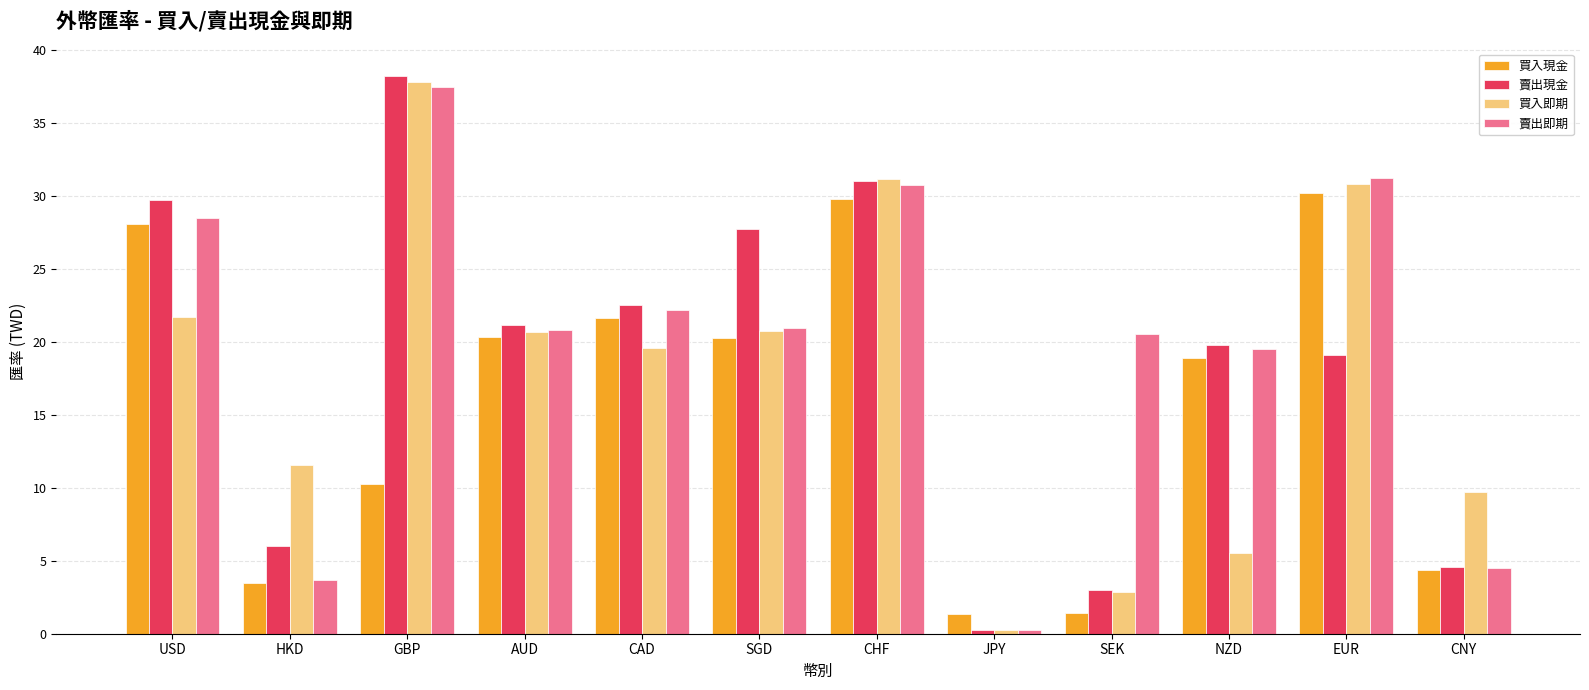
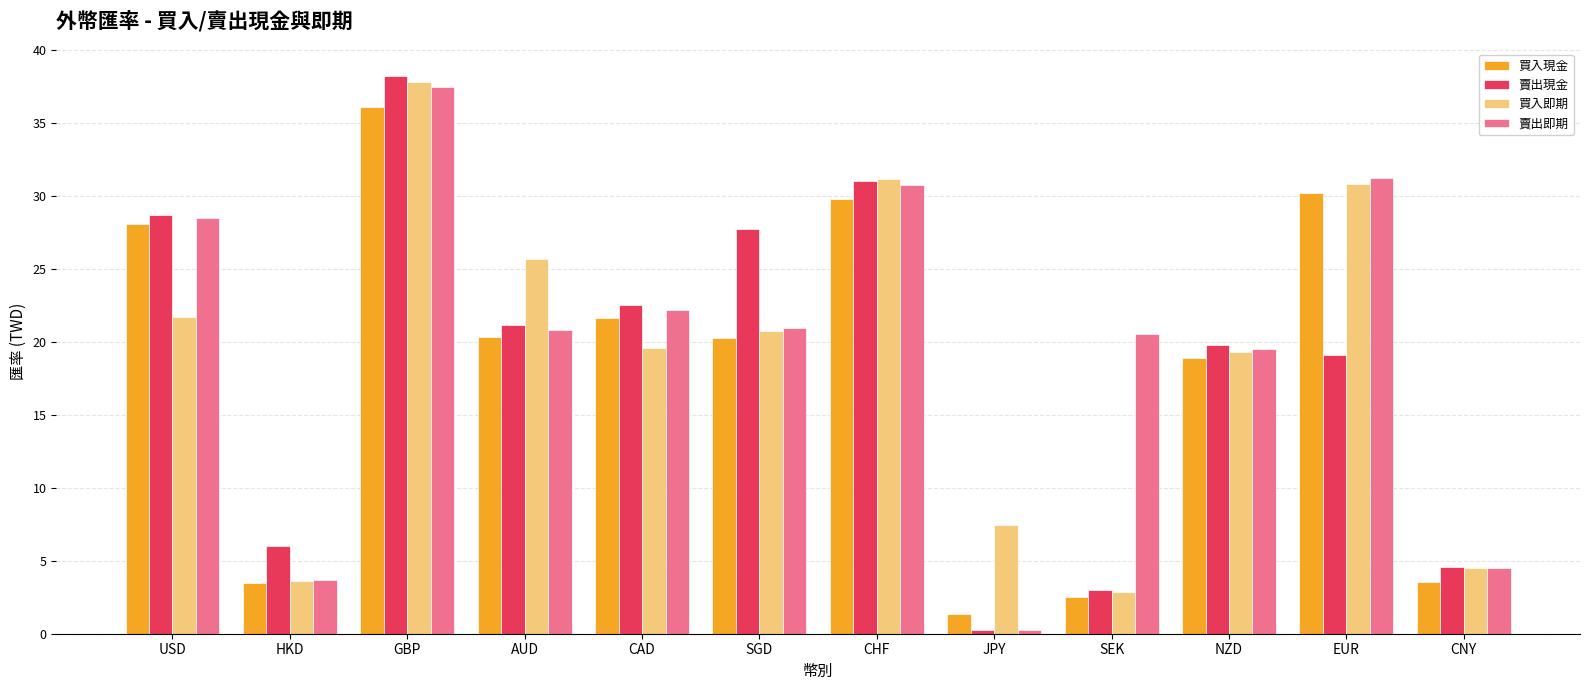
  {
    "買入現金": {
      "USD": 28.0,
      "HKD": 3.5,
-     "GBP": 10.3,
+     "GBP": 36.1,
      "AUD": 20.4,
      "CAD": 21.6,
      "SGD": 20.3,
      "CHF": 29.8,
      "JPY": 1.3,
-     "SEK": 1.4,
+     "SEK": 2.5,
      "NZD": 18.9,
      "EUR": 30.2,
-     "CNY": 4.4
+     "CNY": 3.5
    },
    "賣出現金": {
-     "USD": 29.7,
+     "USD": 28.7,
      "HKD": 6.0,
      "GBP": 38.2,
      "AUD": 21.1,
      "CAD": 22.5,
      "SGD": 27.7,
      "CHF": 31.0,
      "JPY": 0.2,
      "SEK": 3.0,
      "NZD": 19.8,
      "EUR": 19.1,
      "CNY": 4.6
    },
    "買入即期": {
      "USD": 21.7,
-     "HKD": 11.6,
+     "HKD": 3.6,
      "GBP": 37.8,
-     "AUD": 20.6,
+     "AUD": 25.6,
      "CAD": 19.6,
      "SGD": 20.8,
      "CHF": 31.1,
-     "JPY": 0.2,
+     "JPY": 7.4,
      "SEK": 2.8,
-     "NZD": 5.6,
+     "NZD": 19.3,
      "EUR": 30.8,
-     "CNY": 9.7
+     "CNY": 4.5
    },
    "賣出即期": {
      "USD": 28.5,
      "HKD": 3.7,
      "GBP": 37.5,
      "AUD": 20.8,
      "CAD": 22.2,
      "SGD": 20.9,
      "CHF": 30.7,
      "JPY": 0.2,
      "SEK": 20.5,
      "NZD": 19.5,
      "EUR": 31.2,
      "CNY": 4.5
    }
  }
